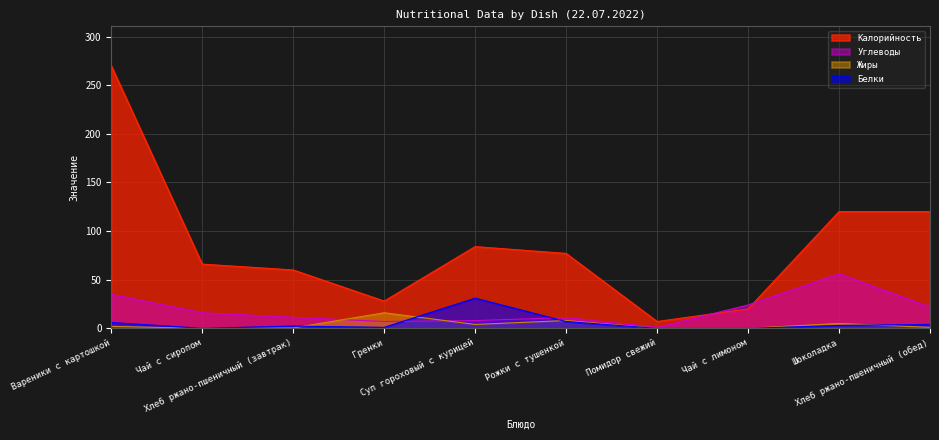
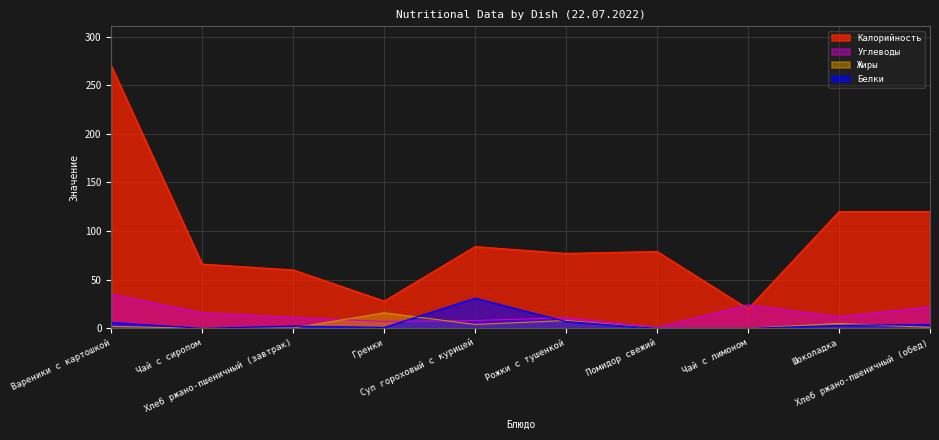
  {
    "Калорийность": {
      "Вареники с картошкой": 270,
      "Чай с сиропом": 70,
      "Хлеб ржано-пшеничный (завтрак)": 60,
      "Гренки": 30,
      "Суп гороховый с курицей": 80,
      "Рожки с тушенкой": 80,
-     "Помидор свежий": 10,
+     "Помидор свежий": 80,
      "Чай с лимоном": 20,
      "Шоколадка": 120,
      "Хлеб ржано-пшеничный (обед)": 120
    },
    "Углеводы": {
      "Вареники с картошкой": 40,
      "Чай с сиропом": 20,
      "Хлеб ржано-пшеничный (завтрак)": 10,
      "Гренки": 10,
      "Суп гороховый с курицей": 10,
      "Рожки с тушенкой": 10,
      "Чай с лимоном": 20,
-     "Шоколадка": 60,
+     "Шоколадка": 10,
      "Хлеб ржано-пшеничный (обед)": 20
    },
    "Жиры": {
      "Вареники с картошкой": 0,
      "Гренки": 20,
      "Суп гороховый с курицей": 0,
      "Хлеб ржано-пшеничный (обед)": 0
    },
    "Белки": {
      "Вареники с картошкой": 10,
      "Гренки": 0,
      "Суп гороховый с курицей": 30,
      "Хлеб ржано-пшеничный (обед)": 0
    }
  }
